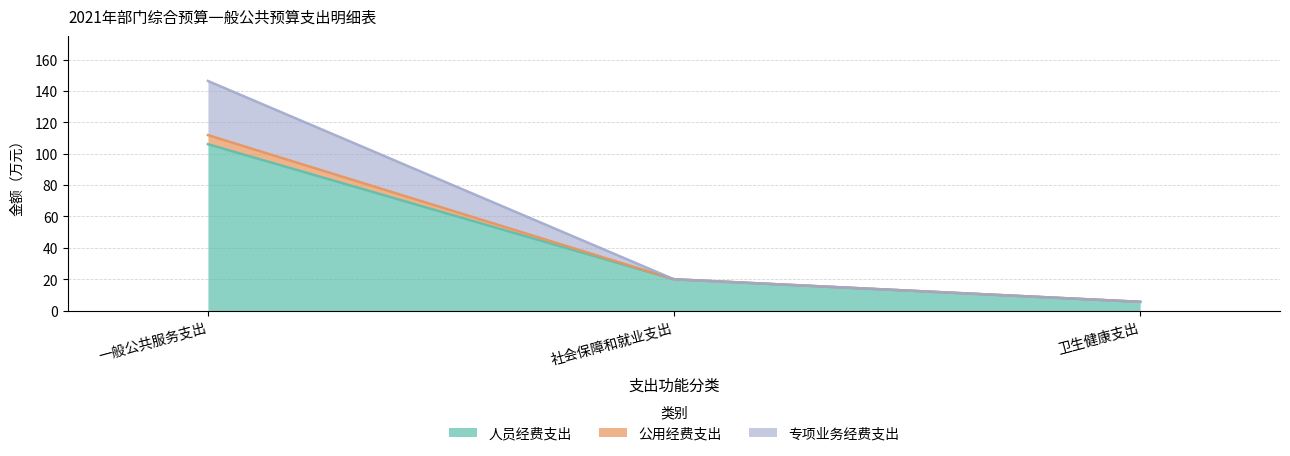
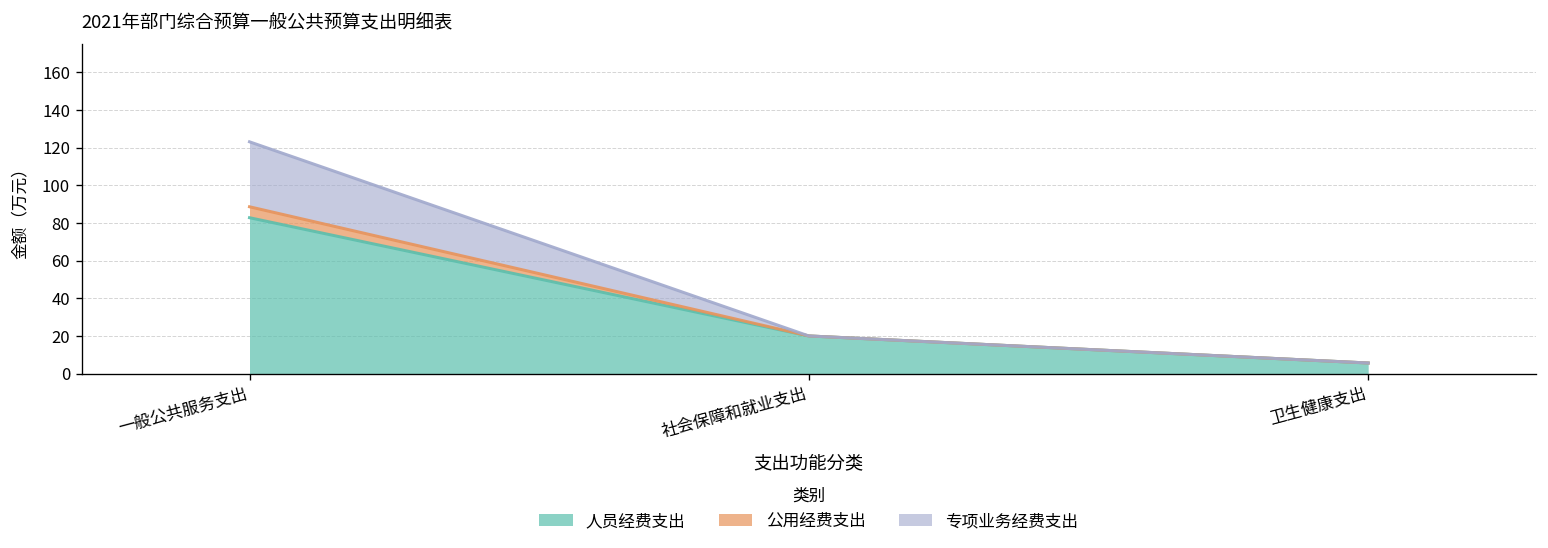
  {
    "人员经费支出": {
-     "一般公共服务支出": 106
+     "一般公共服务支出": 83
    },
    "公用经费支出": {
      "一般公共服务支出": 6
    },
    "专项业务经费支出": {
      "一般公共服务支出": 35
    }
  }
